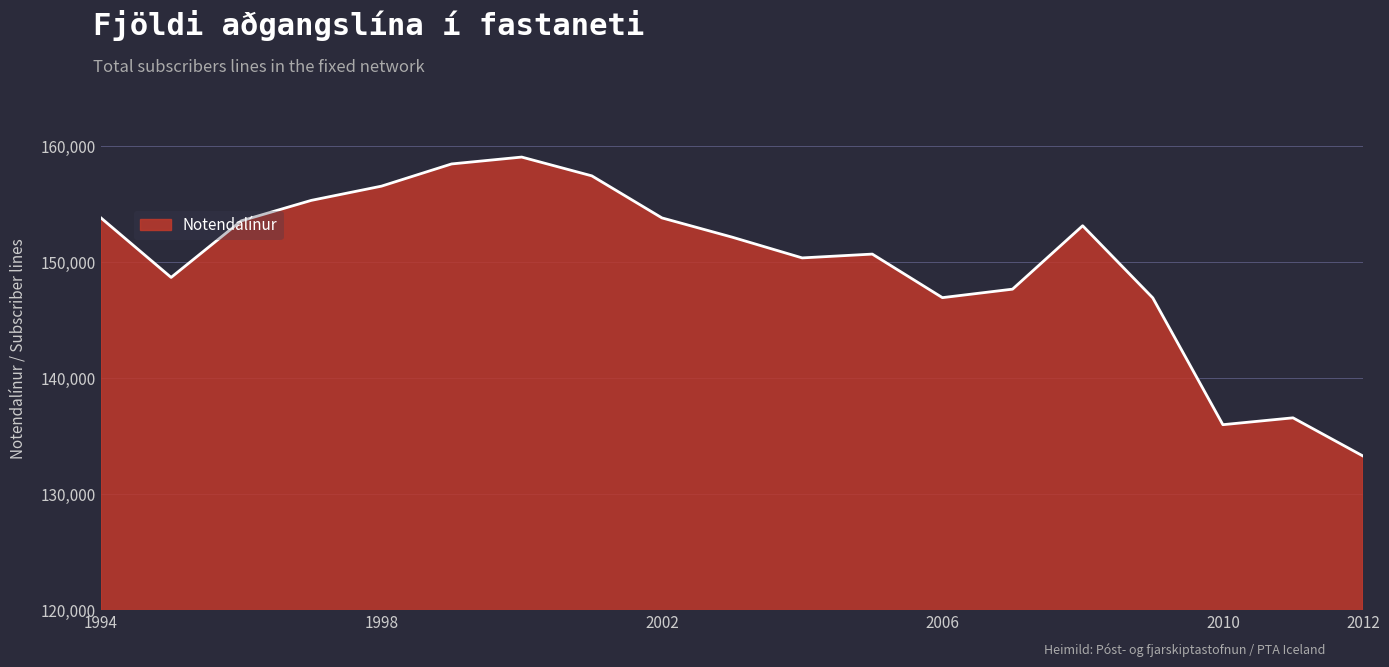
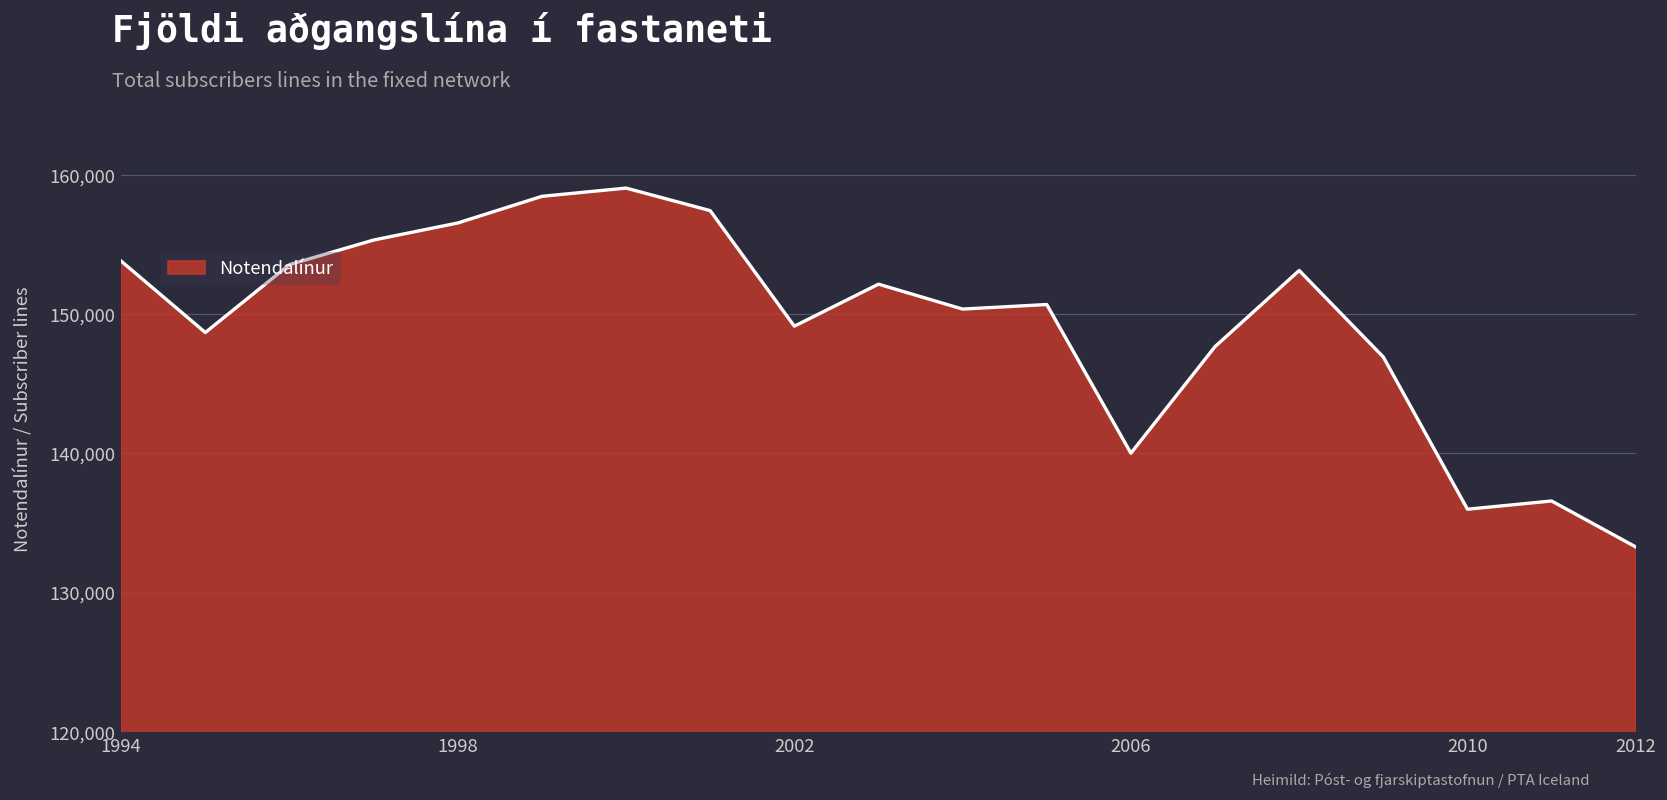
  {
    "1994": "153,800",
    "1998": "156,500",
-   "2002": "153,800",
-   "2006": "146,900",
+   "2002": "149,100",
+   "2006": "140,000",
    "2010": "136,000",
    "2012": "133,300"
  }
